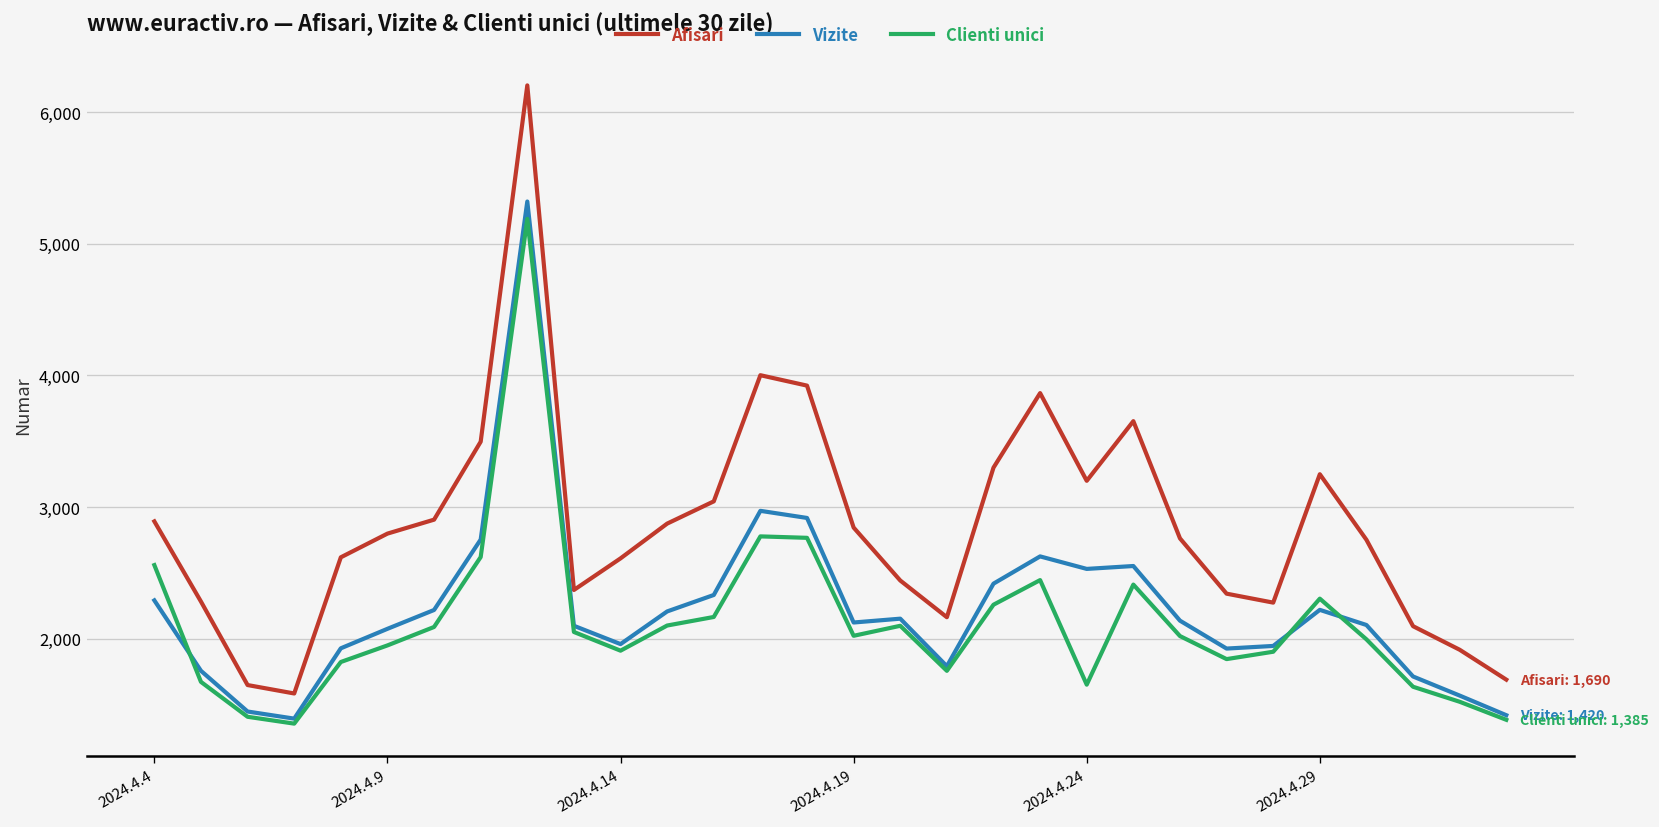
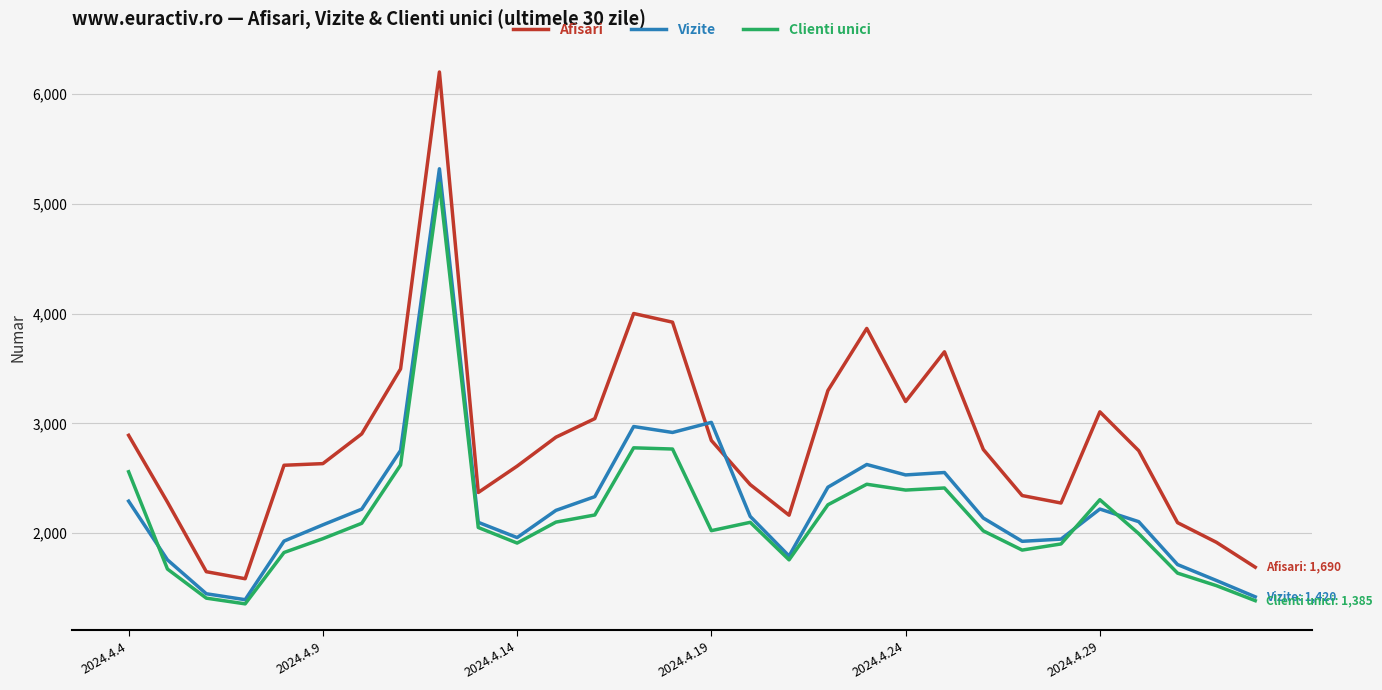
  {
    "Afisari": {
      "2024.4.4": "2,890",
-     "2024.4.9": "2,800",
+     "2024.4.9": "2,630",
      "2024.4.14": "2,610",
      "2024.4.19": "2,850",
      "2024.4.24": "3,200",
-     "2024.4.29": "3,250"
+     "2024.4.29": "3,110"
    },
    "Vizite": {
      "2024.4.4": "2,290",
      "2024.4.9": "2,080",
      "2024.4.14": "1,960",
-     "2024.4.19": "2,120",
+     "2024.4.19": "3,010",
      "2024.4.24": "2,530",
      "2024.4.29": "2,220"
    },
    "Clienti unici": {
      "2024.4.4": "2,560",
      "2024.4.9": "1,950",
      "2024.4.14": "1,910",
      "2024.4.19": "2,020",
-     "2024.4.24": "1,650",
+     "2024.4.24": "2,390",
      "2024.4.29": "2,310"
    }
  }
